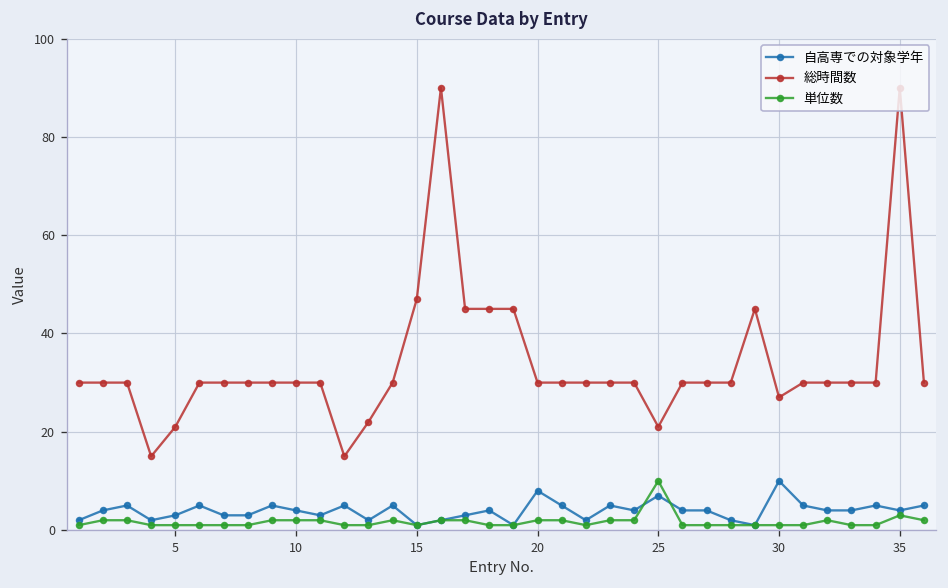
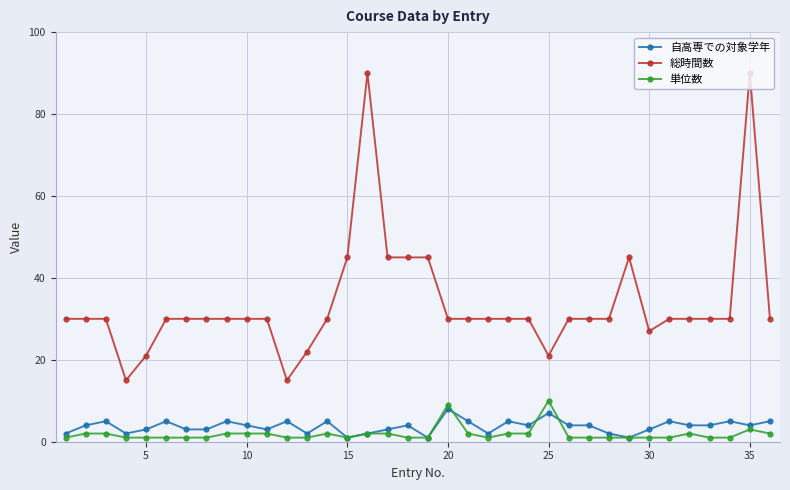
  {
    "自高専での対象学年": {
      "5": 3,
      "10": 4,
      "20": 8,
      "25": 7,
-     "30": 10,
+     "30": 3,
      "35": 4
    },
    "総時間数": {
      "5": 21,
      "10": 30,
-     "15": 47,
+     "15": 45,
      "20": 30,
      "25": 21,
      "30": 27
    },
    "単位数": {
      "5": 1,
      "10": 2,
-     "20": 2,
+     "20": 9,
      "25": 10,
      "30": 1,
      "35": 3
    }
  }
